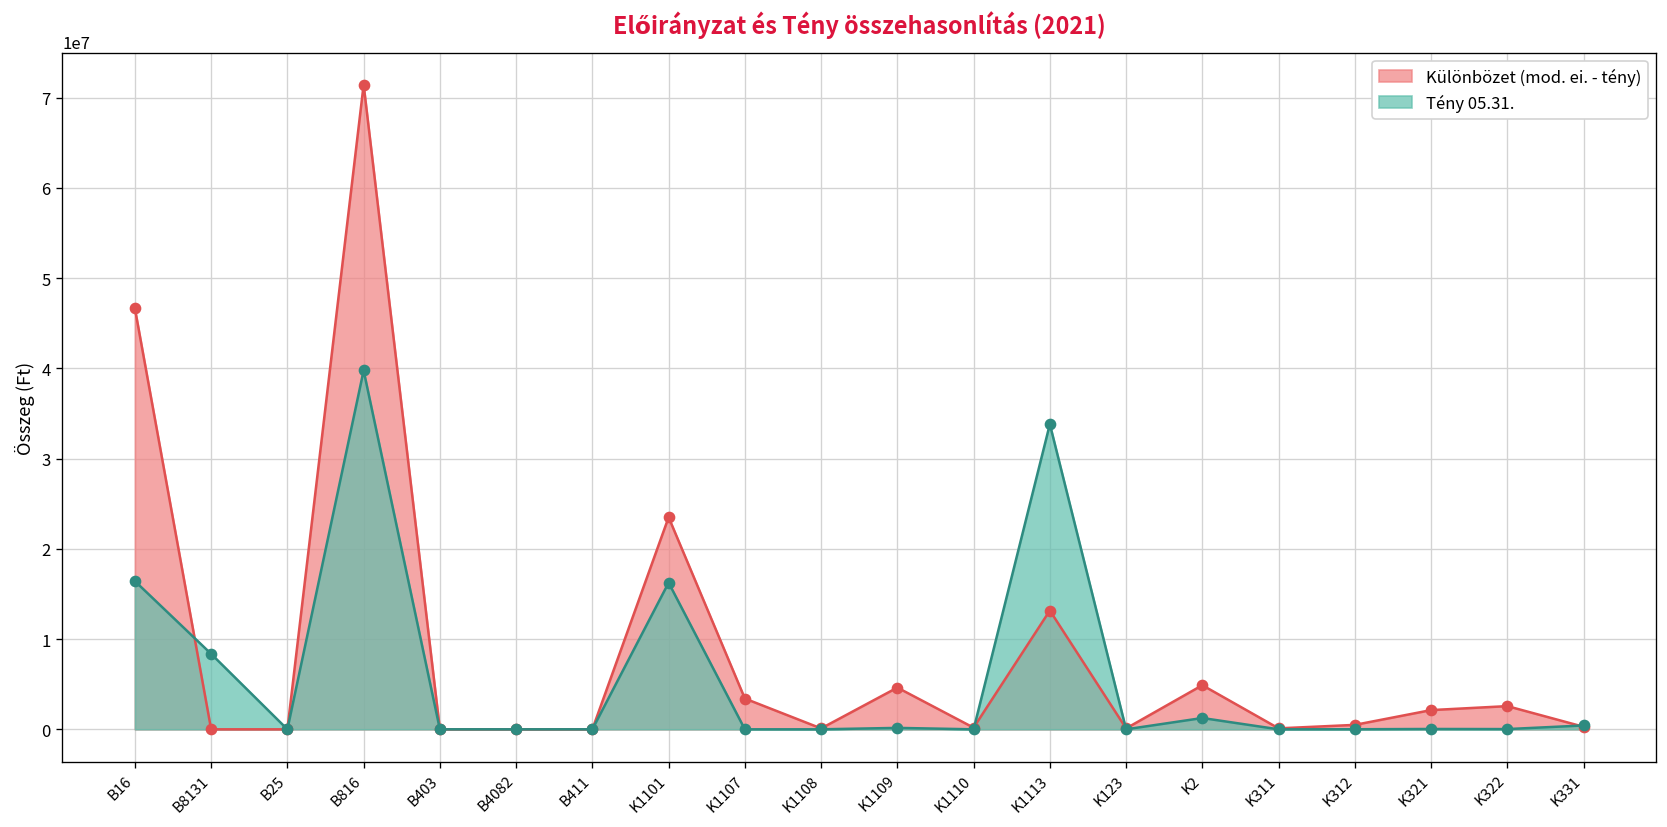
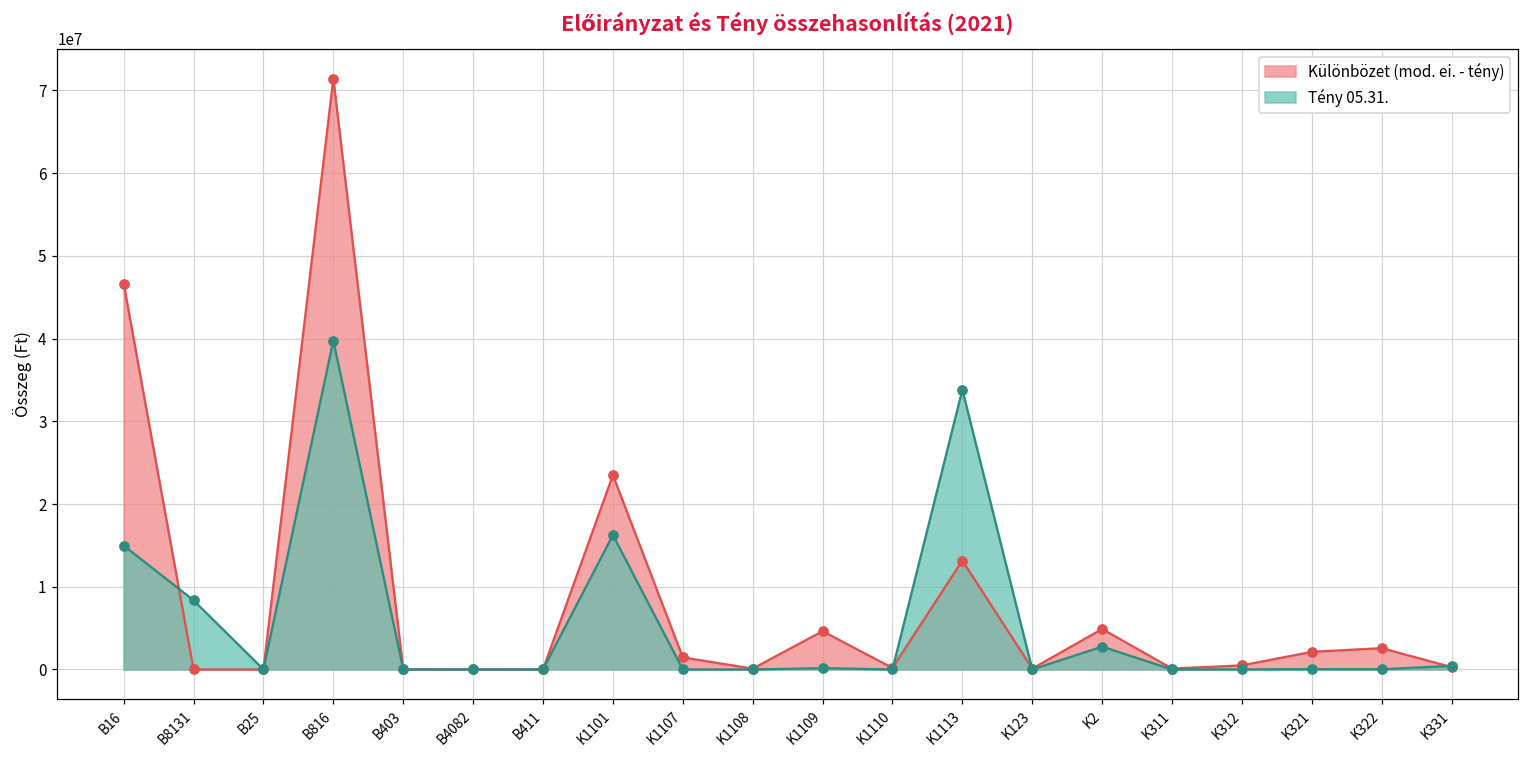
  {
    "Különbözet (mod. ei. - tény)": {
      "B16": 47000000,
      "B8131": 0,
      "B816": 71000000,
      "K1101": 23000000,
-     "K1107": 3000000,
+     "K1107": 1000000,
      "K1109": 5000000,
      "K1113": 13000000,
      "K2": 5000000,
      "K312": 0,
      "K321": 2000000,
      "K322": 3000000
    },
    "Tény 05.31.": {
-     "B16": 16000000,
+     "B16": 15000000,
      "B8131": 8000000,
      "B816": 40000000,
      "K1101": 16000000,
      "K1107": 0,
      "K1109": 0,
      "K1113": 34000000,
-     "K2": 1000000,
+     "K2": 3000000,
      "K312": 0,
      "K321": 0,
      "K322": 0
    }
  }
